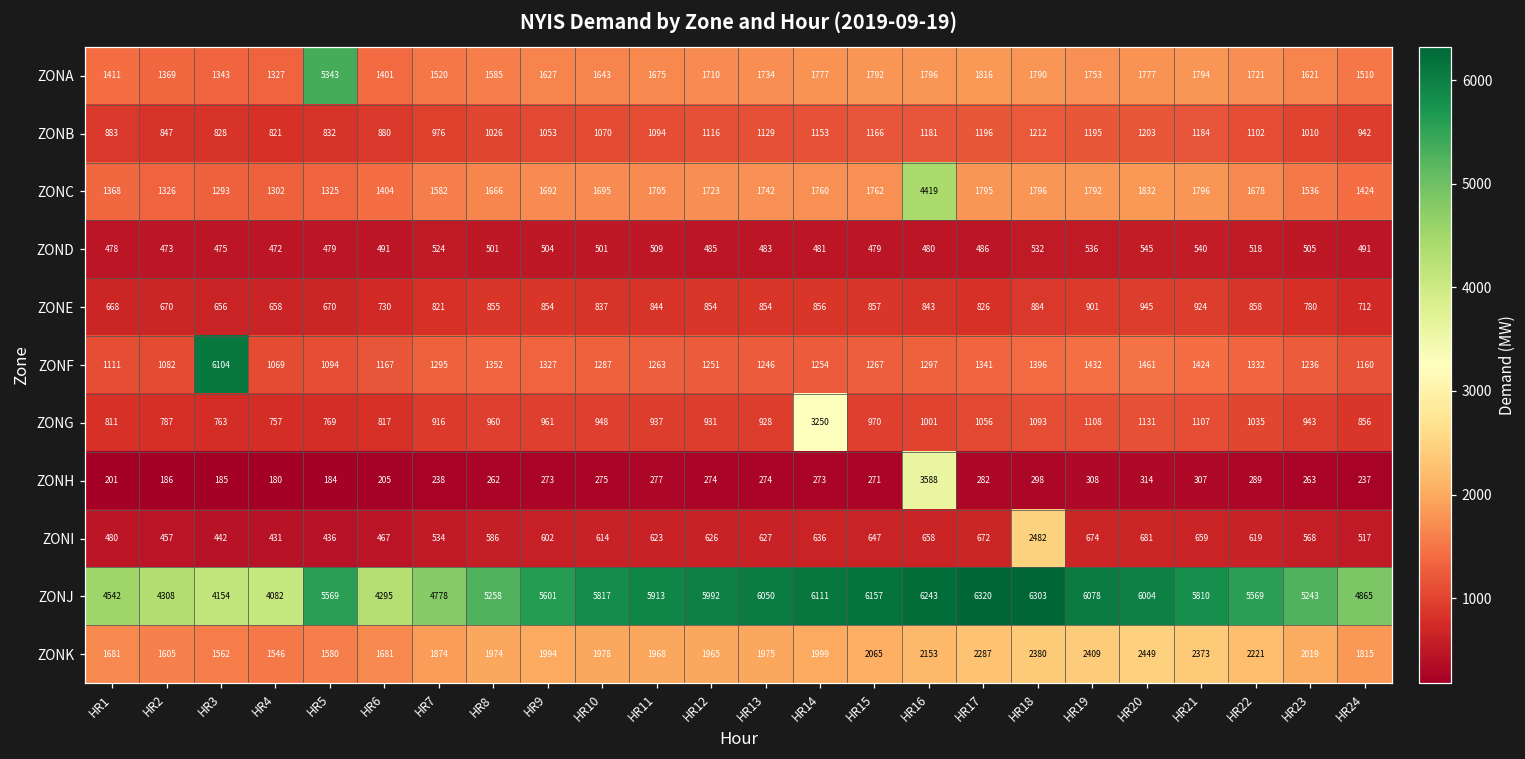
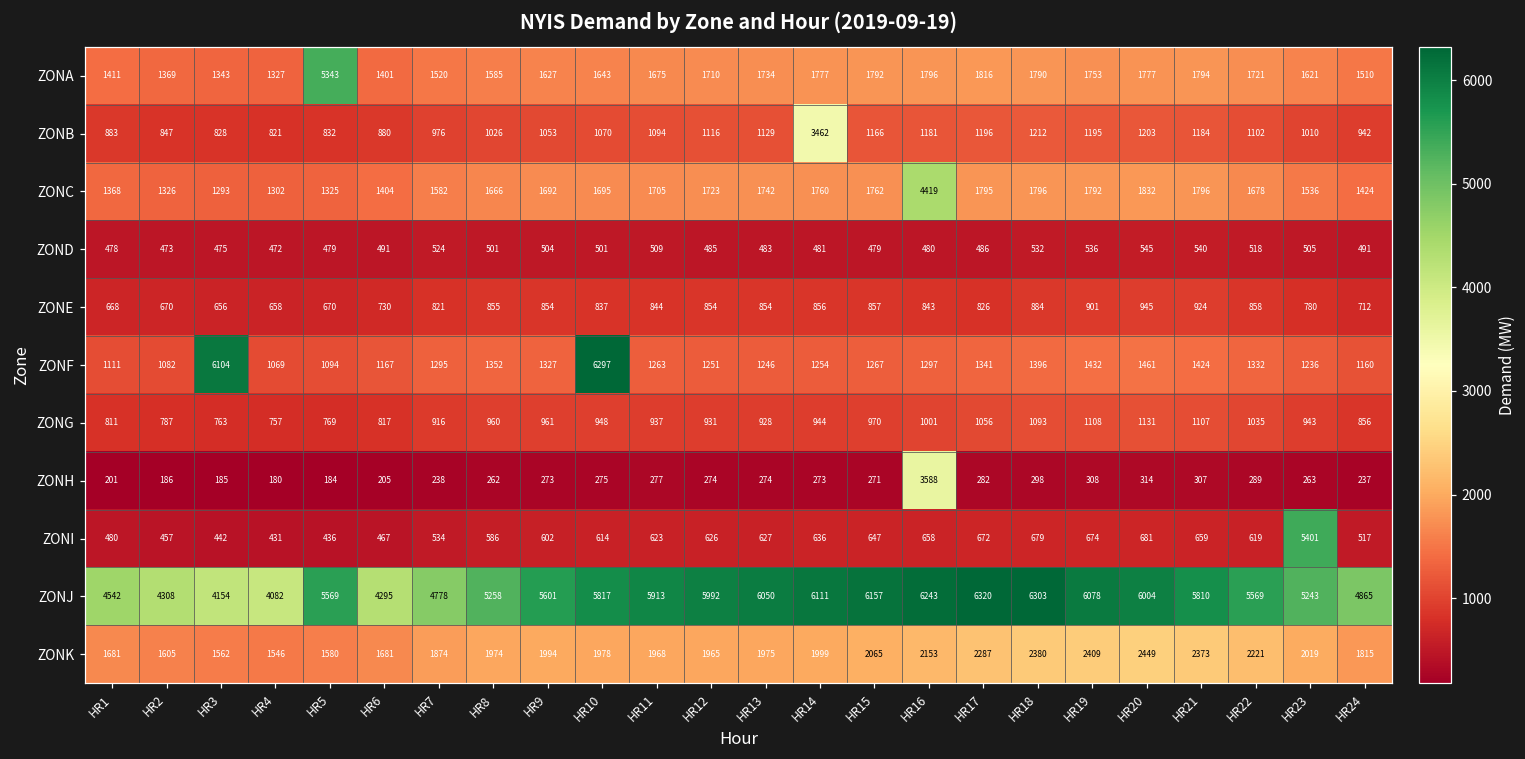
  {
    "ZONB": {
      "HR1": 883,
      "HR2": 847,
      "HR3": 828,
      "HR4": 821,
      "HR5": 832,
      "HR6": 880,
      "HR7": 976,
      "HR8": 1026,
      "HR9": 1053,
      "HR10": 1070,
      "HR11": 1094,
      "HR12": 1116,
      "HR13": 1129,
-     "HR14": 1153,
+     "HR14": 3462,
      "HR15": 1166,
      "HR16": 1181,
      "HR17": 1196,
      "HR18": 1212,
      "HR19": 1195,
      "HR20": 1203,
      "HR21": 1184,
      "HR22": 1102,
      "HR23": 1010,
      "HR24": 942
    },
    "ZONF": {
      "HR1": 1111,
      "HR2": 1082,
      "HR3": 6104,
      "HR4": 1069,
      "HR5": 1094,
      "HR6": 1167,
      "HR7": 1295,
      "HR8": 1352,
      "HR9": 1327,
-     "HR10": 1287,
+     "HR10": 6297,
      "HR11": 1263,
      "HR12": 1251,
      "HR13": 1246,
      "HR14": 1254,
      "HR15": 1267,
      "HR16": 1297,
      "HR17": 1341,
      "HR18": 1396,
      "HR19": 1432,
      "HR20": 1461,
      "HR21": 1424,
      "HR22": 1332,
      "HR23": 1236,
      "HR24": 1160
    },
    "ZONG": {
      "HR1": 811,
      "HR2": 787,
      "HR3": 763,
      "HR4": 757,
      "HR5": 769,
      "HR6": 817,
      "HR7": 916,
      "HR8": 960,
      "HR9": 961,
      "HR10": 948,
      "HR11": 937,
      "HR12": 931,
      "HR13": 928,
-     "HR14": 3250,
+     "HR14": 944,
      "HR15": 970,
      "HR16": 1001,
      "HR17": 1056,
      "HR18": 1093,
      "HR19": 1108,
      "HR20": 1131,
      "HR21": 1107,
      "HR22": 1035,
      "HR23": 943,
      "HR24": 856
    },
    "ZONI": {
      "HR1": 480,
      "HR2": 457,
      "HR3": 442,
      "HR4": 431,
      "HR5": 436,
      "HR6": 467,
      "HR7": 534,
      "HR8": 586,
      "HR9": 602,
      "HR10": 614,
      "HR11": 623,
      "HR12": 626,
      "HR13": 627,
      "HR14": 636,
      "HR15": 647,
      "HR16": 658,
      "HR17": 672,
-     "HR18": 2482,
+     "HR18": 679,
      "HR19": 674,
      "HR20": 681,
      "HR21": 659,
      "HR22": 619,
-     "HR23": 568,
+     "HR23": 5401,
      "HR24": 517
    }
  }
